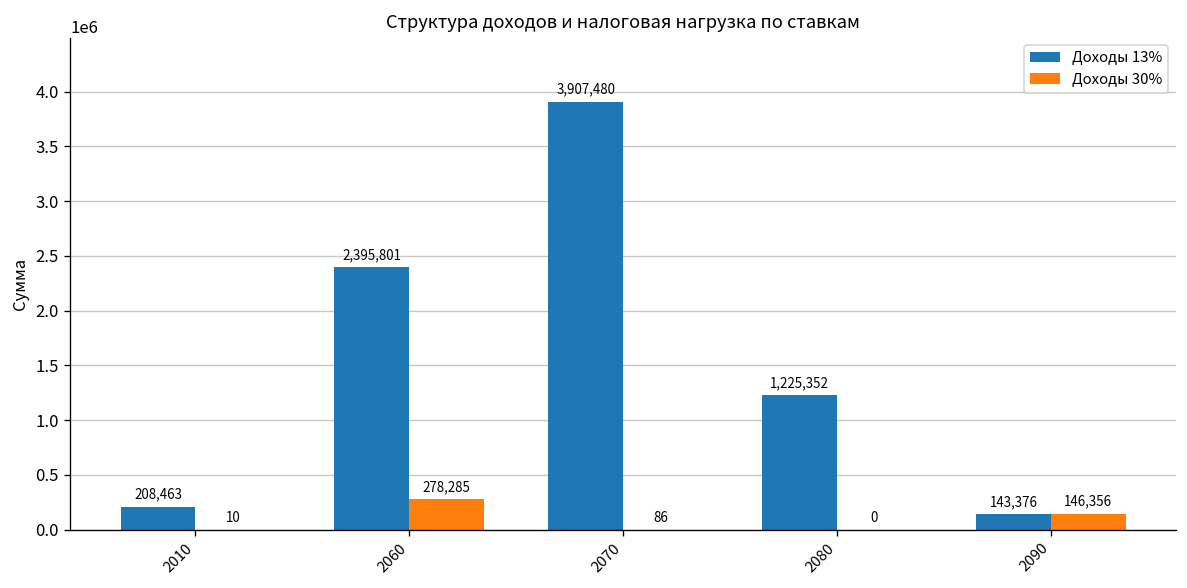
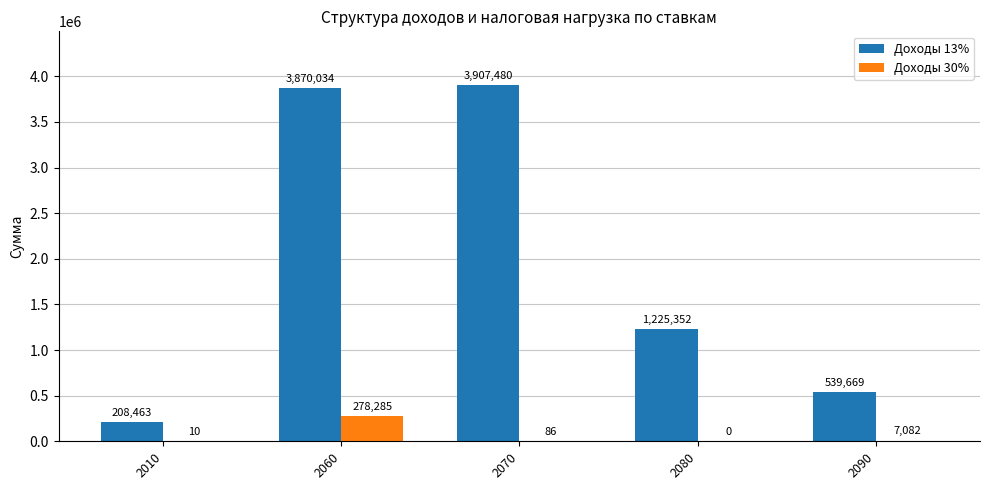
  {
    "Доходы 13%": {
      "2010": "208,463",
-     "2060": "2,395,801",
+     "2060": "3,870,034",
      "2070": "3,907,480",
      "2080": "1,225,352",
-     "2090": "143,376"
+     "2090": "539,669"
    },
    "Доходы 30%": {
      "2010": "10",
      "2060": "278,285",
      "2070": "86",
      "2080": "0",
-     "2090": "146,356"
+     "2090": "7,082"
    }
  }
